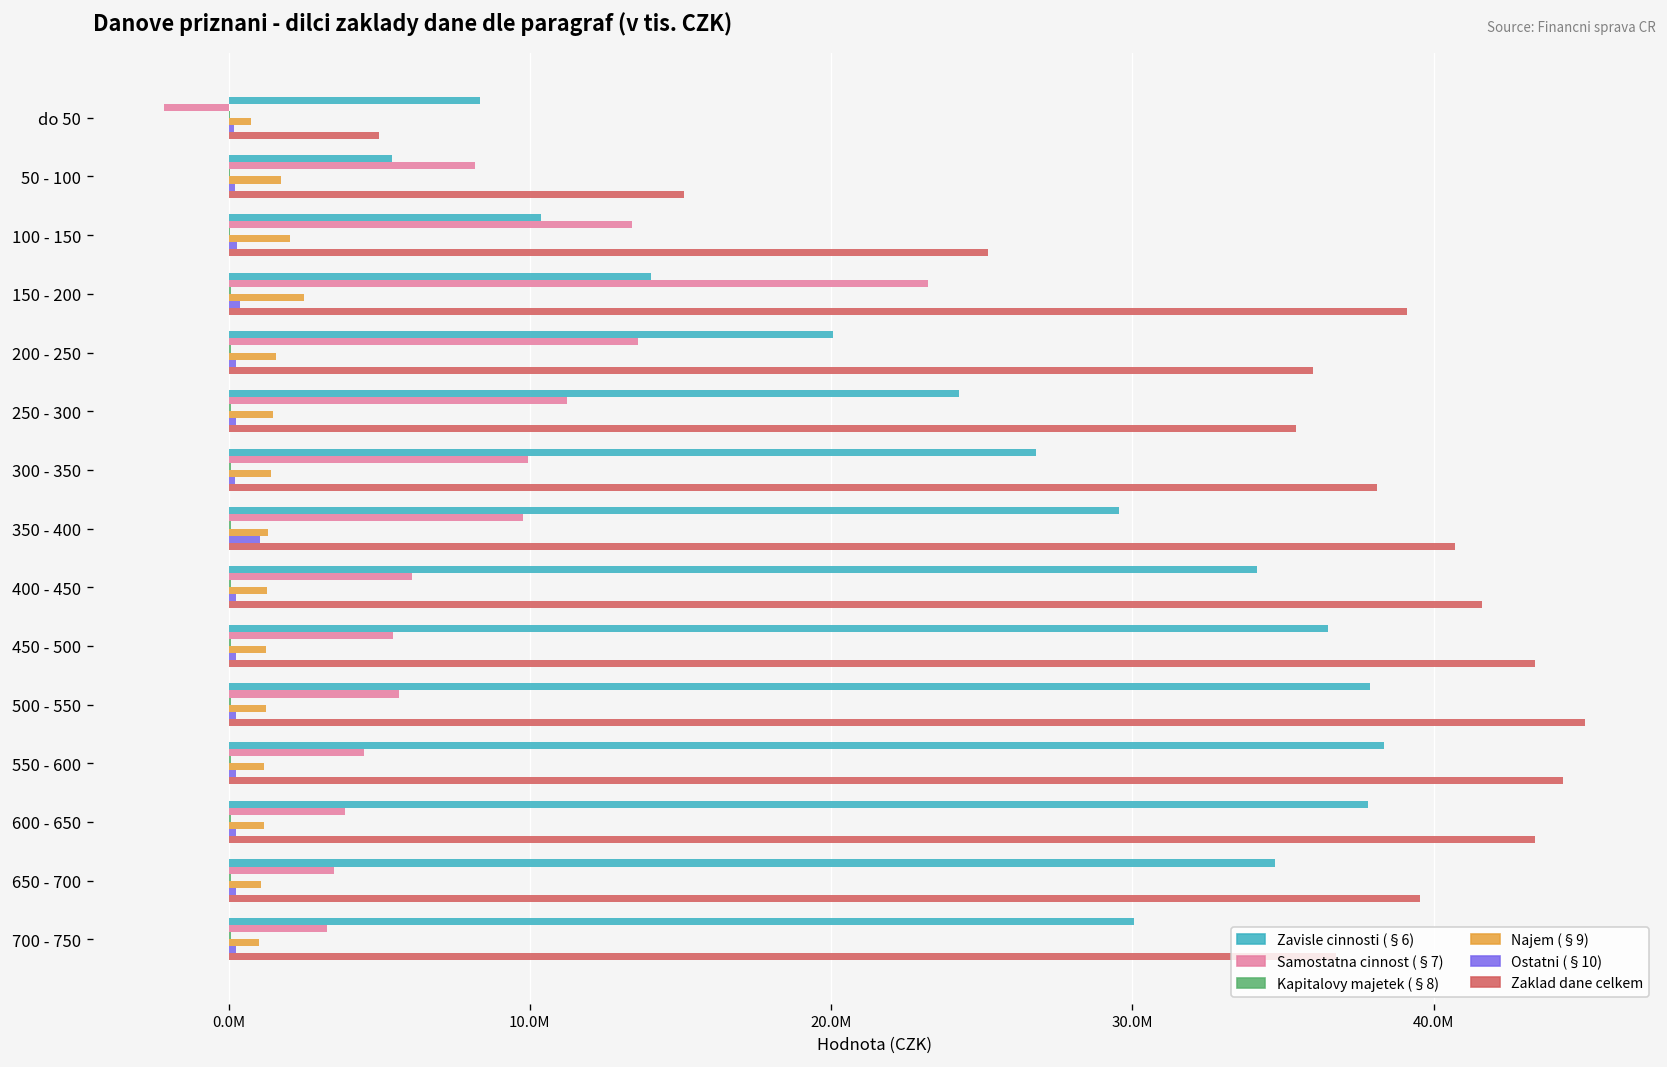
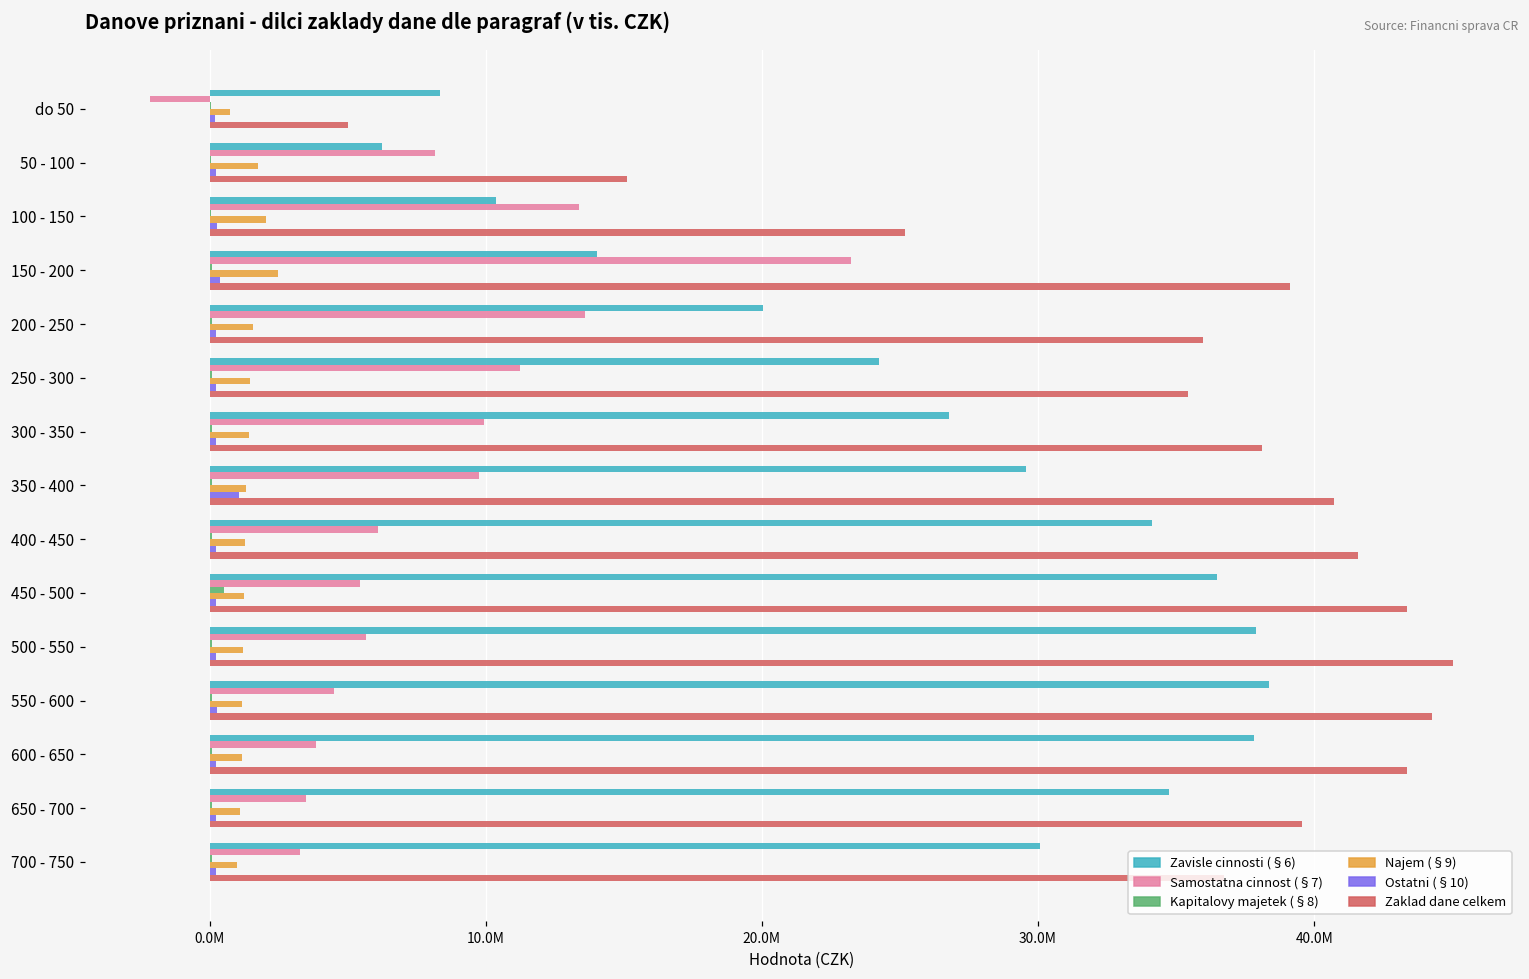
  {
    "Zavisle cinnosti (§6)": {
      "do 50": 8300000,
-     "50 - 100": 5400000,
+     "50 - 100": 6200000,
      "100 - 150": 10400000,
      "150 - 200": 14000000,
      "200 - 250": 20100000,
      "250 - 300": 24200000,
      "300 - 350": 26800000,
      "350 - 400": 29600000,
      "400 - 450": 34100000,
      "450 - 500": 36500000,
      "500 - 550": 37900000,
      "550 - 600": 38300000,
      "600 - 650": 37800000,
      "650 - 700": 34700000,
      "700 - 750": 30100000
    },
    "Samostatna cinnost (§7)": {
      "do 50": -2200000,
      "50 - 100": 8200000,
      "100 - 150": 13400000,
      "150 - 200": 23200000,
      "200 - 250": 13600000,
      "250 - 300": 11200000,
      "300 - 350": 9900000,
      "350 - 400": 9800000,
      "400 - 450": 6100000,
      "450 - 500": 5500000,
      "500 - 550": 5700000,
      "550 - 600": 4500000,
      "600 - 650": 3900000,
      "650 - 700": 3500000,
      "700 - 750": 3300000
    },
    "Kapitalovy majetek (§8)": {
-     "450 - 500": 100000
+     "450 - 500": 500000
    },
    "Najem (§9)": {
      "do 50": 700000,
      "50 - 100": 1700000,
      "100 - 150": 2000000,
      "150 - 200": 2500000,
      "200 - 250": 1600000,
      "250 - 300": 1500000,
      "300 - 350": 1400000,
      "350 - 400": 1300000,
      "400 - 450": 1300000,
      "450 - 500": 1200000,
      "500 - 550": 1200000,
      "550 - 600": 1200000,
      "600 - 650": 1200000,
      "650 - 700": 1100000,
      "700 - 750": 1000000
    },
    "Ostatni (§10)": {
      "do 50": 200000,
      "50 - 100": 200000,
      "100 - 150": 300000,
      "150 - 200": 400000,
      "200 - 250": 300000,
      "250 - 300": 200000,
      "300 - 350": 200000,
      "350 - 400": 1100000,
      "400 - 450": 300000,
      "450 - 500": 200000,
      "500 - 550": 200000,
      "550 - 600": 300000,
      "600 - 650": 200000,
      "650 - 700": 200000,
      "700 - 750": 200000
    },
    "Zaklad dane celkem": {
      "do 50": 5000000,
      "50 - 100": 15100000,
      "100 - 150": 25200000,
      "150 - 200": 39100000,
      "200 - 250": 36000000,
      "250 - 300": 35400000,
      "300 - 350": 38100000,
      "350 - 400": 40700000,
      "400 - 450": 41600000,
      "450 - 500": 43400000,
      "500 - 550": 45000000,
      "550 - 600": 44300000,
      "600 - 650": 43400000,
      "650 - 700": 39600000
    }
  }
